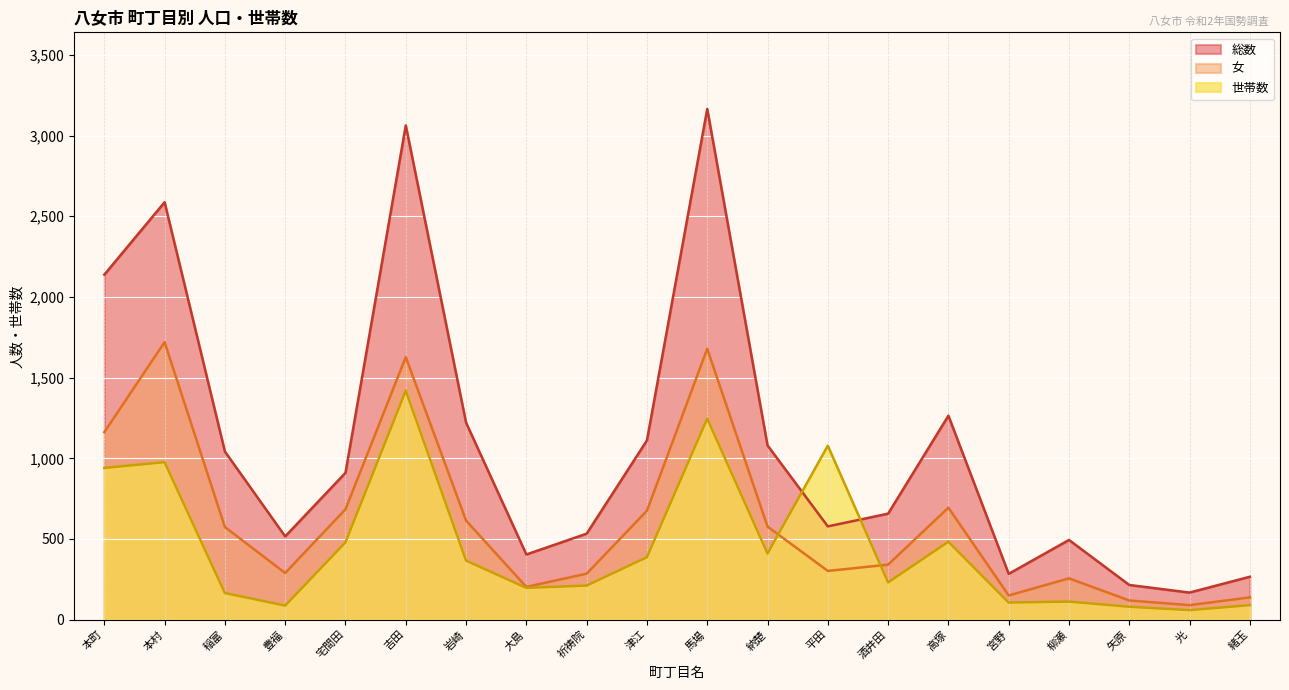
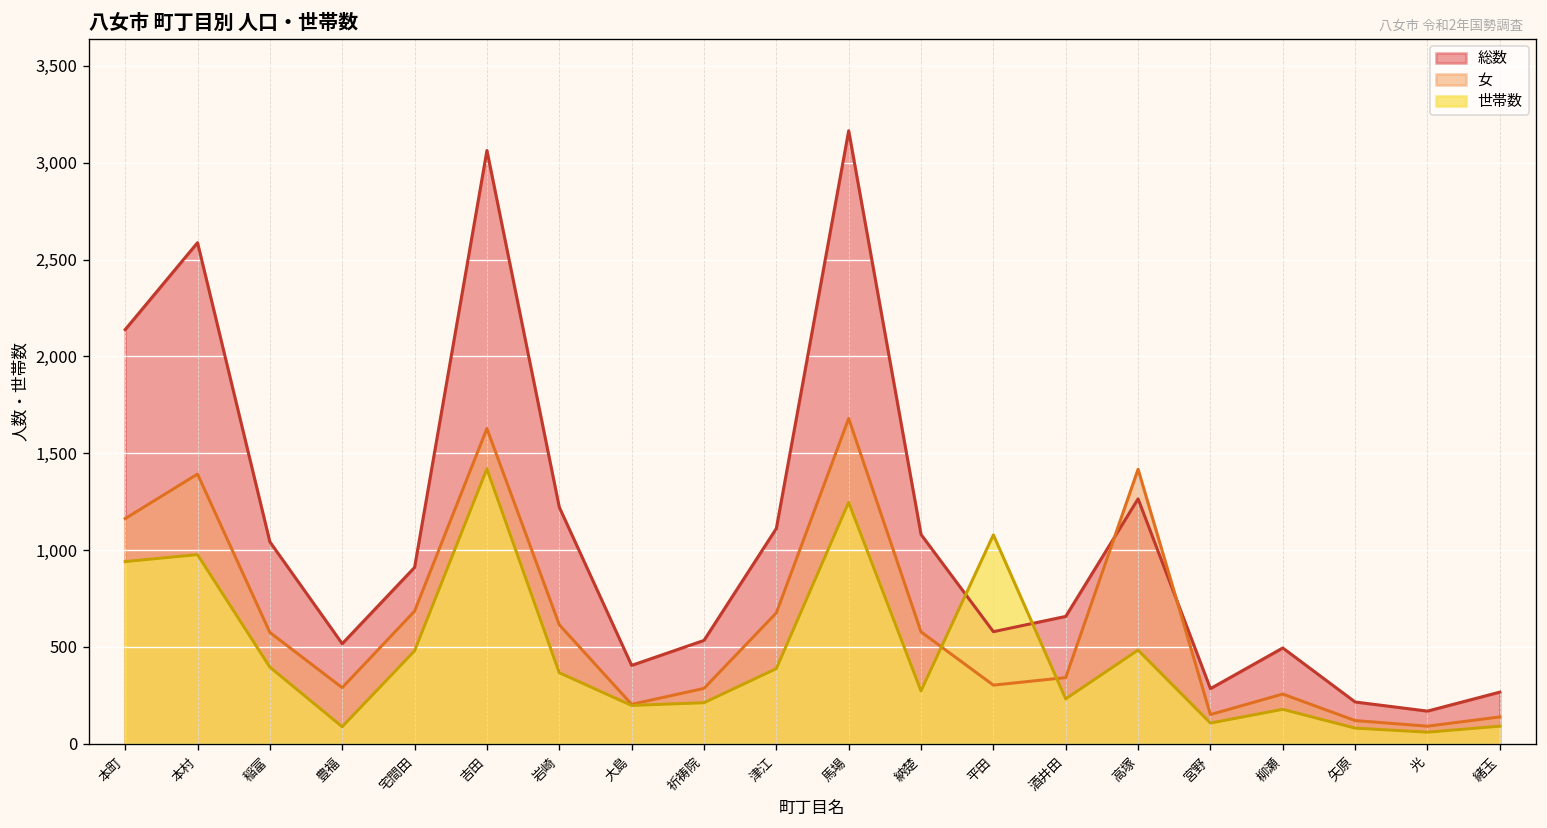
  {
    "総数": {
      "本町": "2,140",
      "本村": "2,590",
      "稲富": "1,040",
      "豊福": "520",
      "宅間田": "910",
      "吉田": "3,060",
      "岩崎": "1,220",
      "大島": "400",
      "祈祷院": "530",
      "津江": "1,110",
      "馬場": "3,170",
      "納楚": "1,080",
      "平田": "580",
      "酒井田": "660",
      "高塚": "1,260",
      "宮野": "280",
      "柳瀬": "490",
      "矢原": "220",
      "光": "170",
      "緒玉": "270"
    },
    "女": {
      "本町": "1,160",
-     "本村": "1,720",
+     "本村": "1,390",
      "稲富": "570",
      "豊福": "290",
      "宅間田": "680",
      "吉田": "1,630",
      "岩崎": "610",
      "祈祷院": "290",
      "津江": "680",
      "馬場": "1,680",
      "納楚": "580",
      "平田": "300",
      "酒井田": "340",
-     "高塚": "690",
+     "高塚": "1,420",
      "宮野": "150",
      "柳瀬": "260",
      "矢原": "120",
      "光": "90",
      "緒玉": "140"
    },
    "世帯数": {
      "本町": "940",
      "本村": "980",
-     "稲富": "170",
+     "稲富": "400",
      "豊福": "90",
      "宅間田": "480",
      "吉田": "1,420",
      "岩崎": "370",
      "祈祷院": "210",
      "津江": "390",
      "馬場": "1,250",
-     "納楚": "410",
+     "納楚": "270",
      "平田": "1,080",
      "酒井田": "230",
      "高塚": "480",
      "宮野": "110",
-     "柳瀬": "110",
+     "柳瀬": "180",
      "矢原": "80",
      "光": "60",
      "緒玉": "90"
    }
  }
